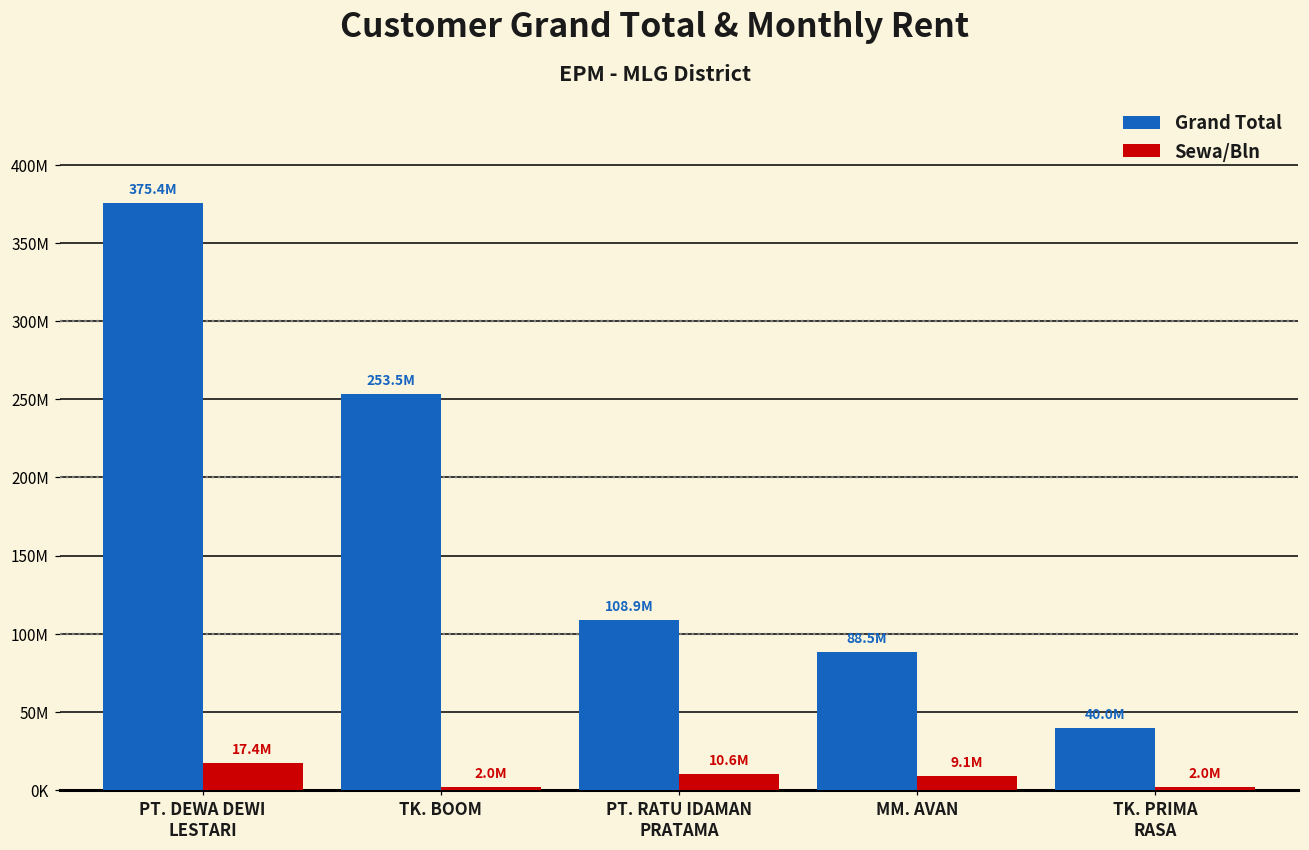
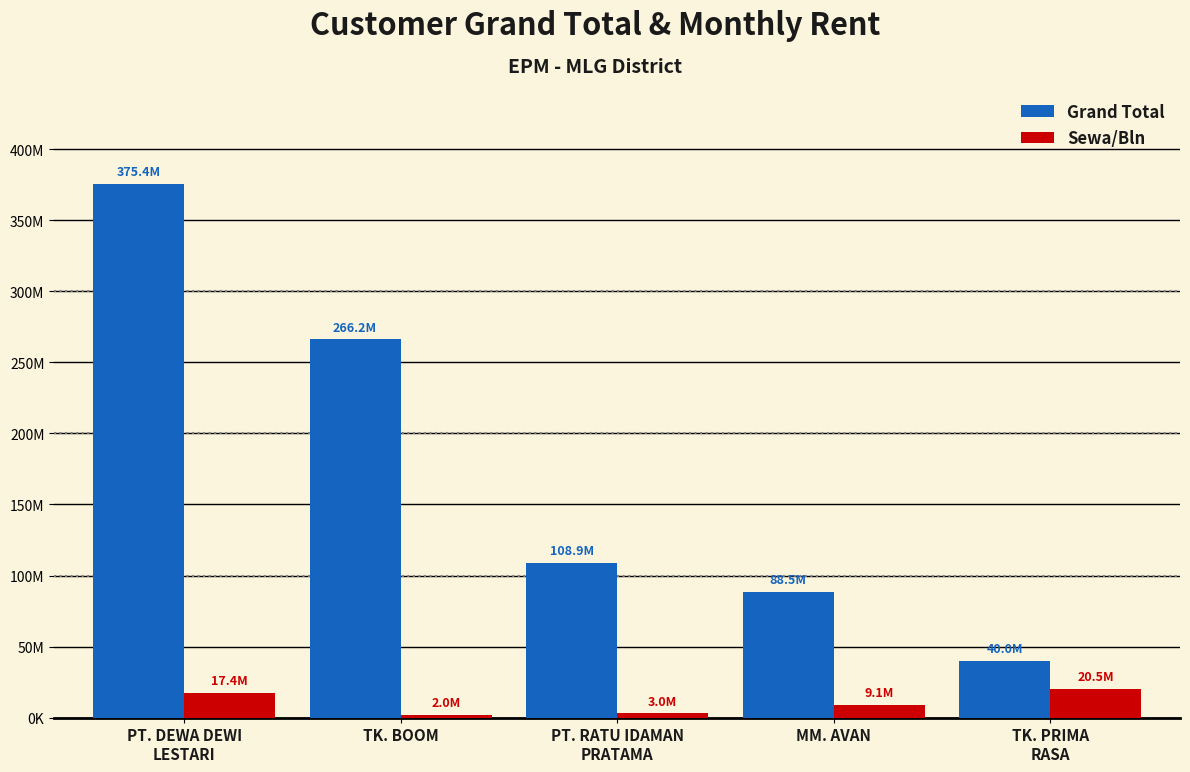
  {
    "Grand Total": {
      "PT. DEWA DEWI LESTARI": "375.4M",
-     "TK. BOOM": "253.5M",
+     "TK. BOOM": "266.2M",
      "PT. RATU IDAMAN PRATAMA": "108.9M",
      "MM. AVAN": "88.5M",
      "TK. PRIMA RASA": "40.0M"
    },
    "Sewa/Bln": {
      "PT. DEWA DEWI LESTARI": "17.4M",
      "TK. BOOM": "2.0M",
-     "PT. RATU IDAMAN PRATAMA": "10.6M",
+     "PT. RATU IDAMAN PRATAMA": "3.0M",
      "MM. AVAN": "9.1M",
-     "TK. PRIMA RASA": "2.0M"
+     "TK. PRIMA RASA": "20.5M"
    }
  }
